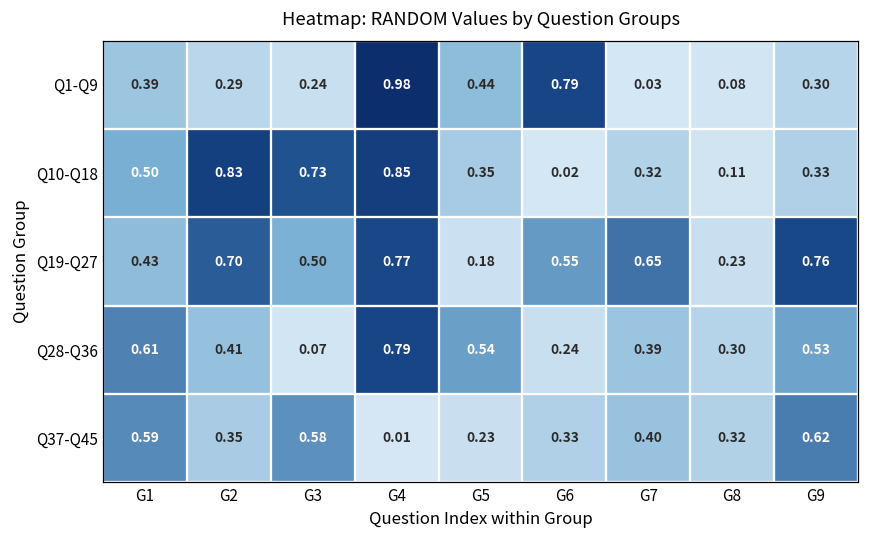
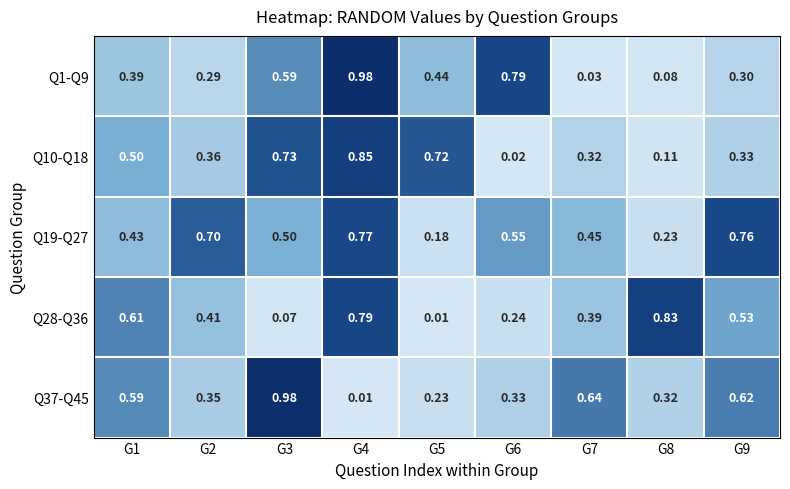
  {
    "Q1-Q9": {
      "G1": 0.39,
      "G2": 0.29,
-     "G3": 0.24,
+     "G3": 0.59,
      "G4": 0.98,
      "G5": 0.44,
      "G6": 0.79,
      "G7": 0.03,
      "G8": 0.08,
      "G9": 0.30
    },
    "Q10-Q18": {
      "G1": 0.50,
-     "G2": 0.83,
+     "G2": 0.36,
      "G3": 0.73,
      "G4": 0.85,
-     "G5": 0.35,
+     "G5": 0.72,
      "G6": 0.02,
      "G7": 0.32,
      "G8": 0.11,
      "G9": 0.33
    },
    "Q19-Q27": {
      "G1": 0.43,
      "G2": 0.70,
      "G3": 0.50,
      "G4": 0.77,
      "G5": 0.18,
      "G6": 0.55,
-     "G7": 0.65,
+     "G7": 0.45,
      "G8": 0.23,
      "G9": 0.76
    },
    "Q28-Q36": {
      "G1": 0.61,
      "G2": 0.41,
      "G3": 0.07,
      "G4": 0.79,
-     "G5": 0.54,
+     "G5": 0.01,
      "G6": 0.24,
      "G7": 0.39,
-     "G8": 0.30,
+     "G8": 0.83,
      "G9": 0.53
    },
    "Q37-Q45": {
      "G1": 0.59,
      "G2": 0.35,
-     "G3": 0.58,
+     "G3": 0.98,
      "G4": 0.01,
      "G5": 0.23,
      "G6": 0.33,
-     "G7": 0.40,
+     "G7": 0.64,
      "G8": 0.32,
      "G9": 0.62
    }
  }
